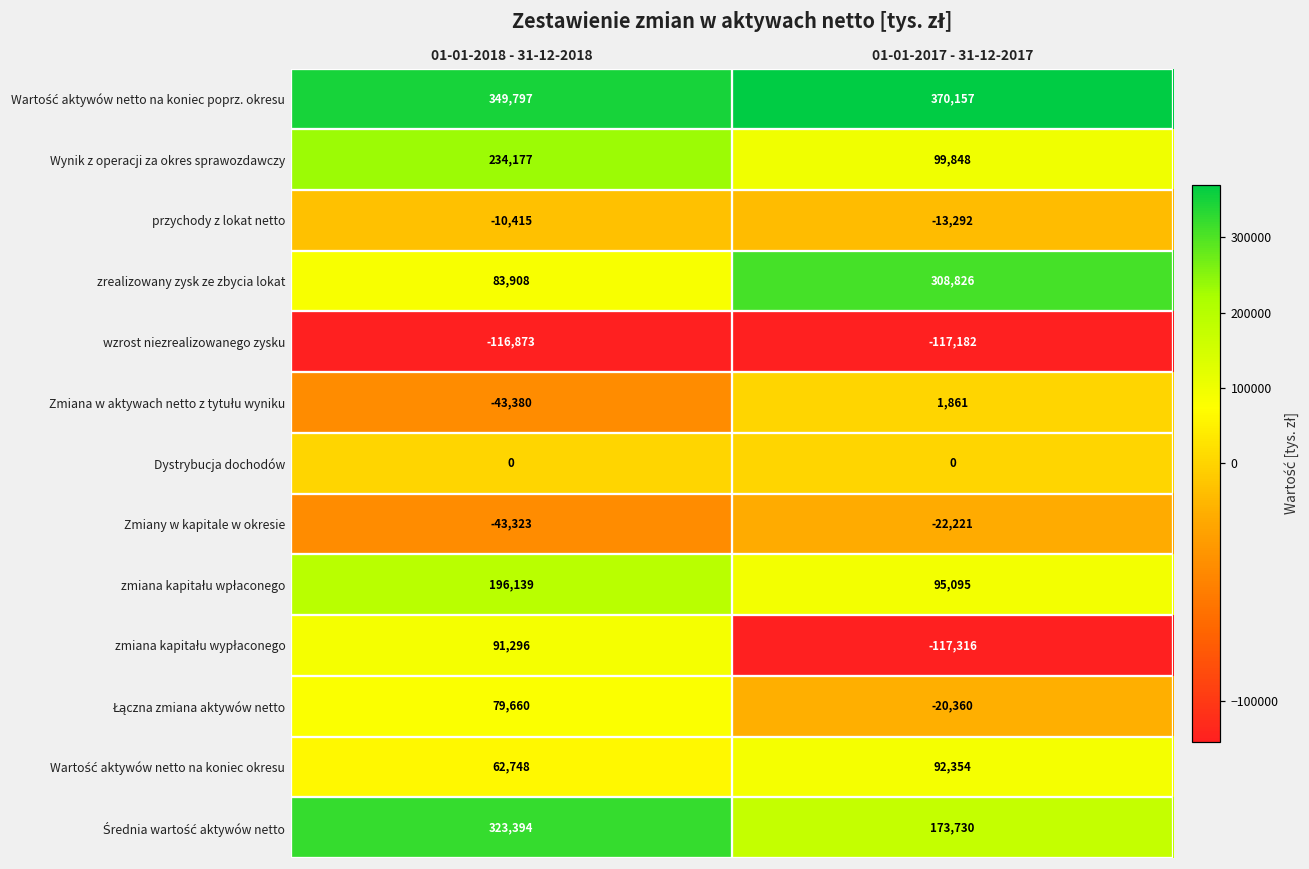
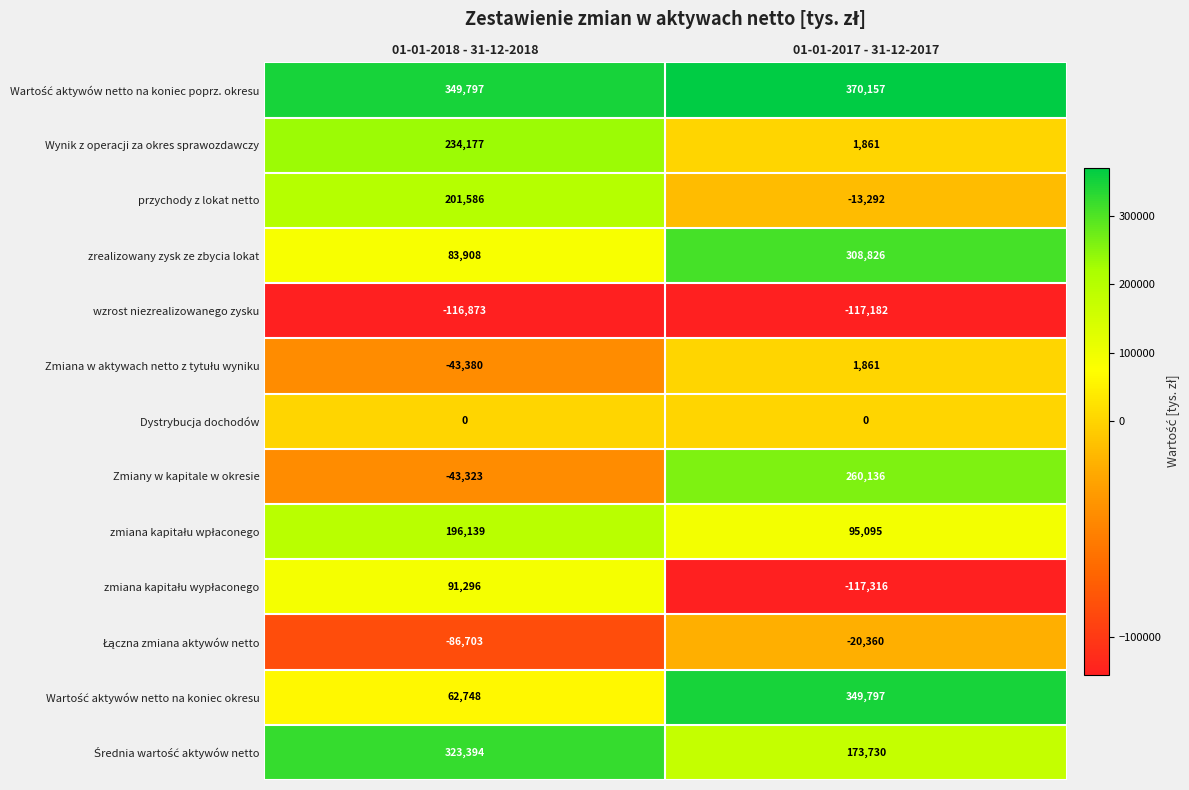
  {
    "Wartość aktywów netto na koniec poprz. okresu": {
      "01-01-2018 - 31-12-2018": "349,797",
      "01-01-2017 - 31-12-2017": "370,157"
    },
    "Wynik z operacji za okres sprawozdawczy": {
      "01-01-2018 - 31-12-2018": "234,177",
-     "01-01-2017 - 31-12-2017": "99,848"
+     "01-01-2017 - 31-12-2017": "1,861"
    },
    "przychody z lokat netto": {
-     "01-01-2018 - 31-12-2018": "-10,415",
+     "01-01-2018 - 31-12-2018": "201,586",
      "01-01-2017 - 31-12-2017": "-13,292"
    },
    "zrealizowany zysk ze zbycia lokat": {
      "01-01-2018 - 31-12-2018": "83,908",
      "01-01-2017 - 31-12-2017": "308,826"
    },
    "wzrost niezrealizowanego zysku": {
      "01-01-2018 - 31-12-2018": "-116,873",
      "01-01-2017 - 31-12-2017": "-117,182"
    },
    "Zmiana w aktywach netto z tytułu wyniku": {
      "01-01-2018 - 31-12-2018": "-43,380",
      "01-01-2017 - 31-12-2017": "1,861"
    },
    "Dystrybucja dochodów": {
      "01-01-2018 - 31-12-2018": "0",
      "01-01-2017 - 31-12-2017": "0"
    },
    "Zmiany w kapitale w okresie": {
      "01-01-2018 - 31-12-2018": "-43,323",
-     "01-01-2017 - 31-12-2017": "-22,221"
+     "01-01-2017 - 31-12-2017": "260,136"
    },
    "zmiana kapitału wpłaconego": {
      "01-01-2018 - 31-12-2018": "196,139",
      "01-01-2017 - 31-12-2017": "95,095"
    },
    "zmiana kapitału wypłaconego": {
      "01-01-2018 - 31-12-2018": "91,296",
      "01-01-2017 - 31-12-2017": "-117,316"
    },
    "Łączna zmiana aktywów netto": {
-     "01-01-2018 - 31-12-2018": "79,660",
+     "01-01-2018 - 31-12-2018": "-86,703",
      "01-01-2017 - 31-12-2017": "-20,360"
    },
    "Wartość aktywów netto na koniec okresu": {
      "01-01-2018 - 31-12-2018": "62,748",
-     "01-01-2017 - 31-12-2017": "92,354"
+     "01-01-2017 - 31-12-2017": "349,797"
    },
    "Średnia wartość aktywów netto": {
      "01-01-2018 - 31-12-2018": "323,394",
      "01-01-2017 - 31-12-2017": "173,730"
    }
  }
